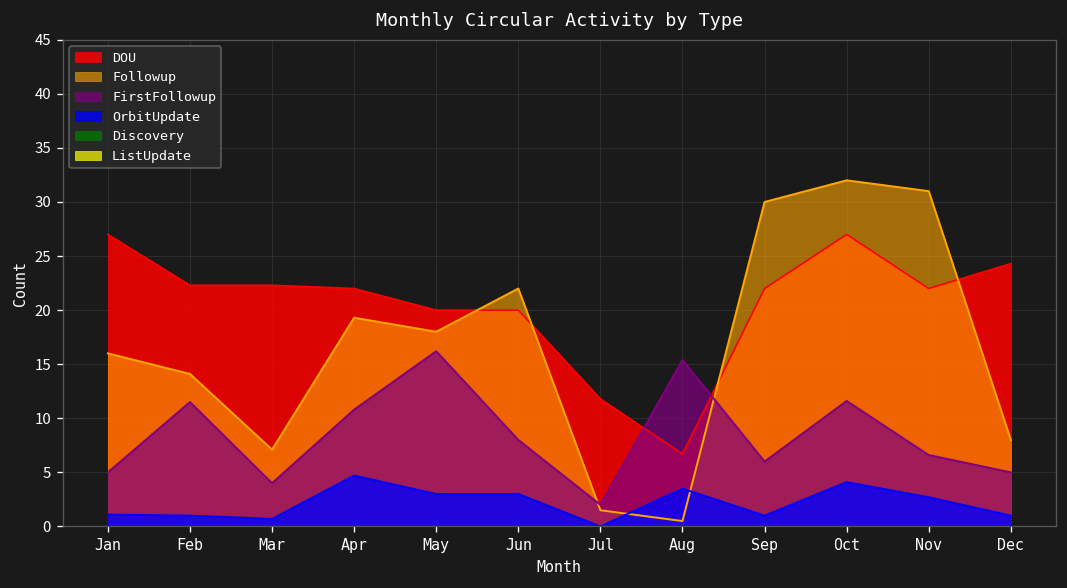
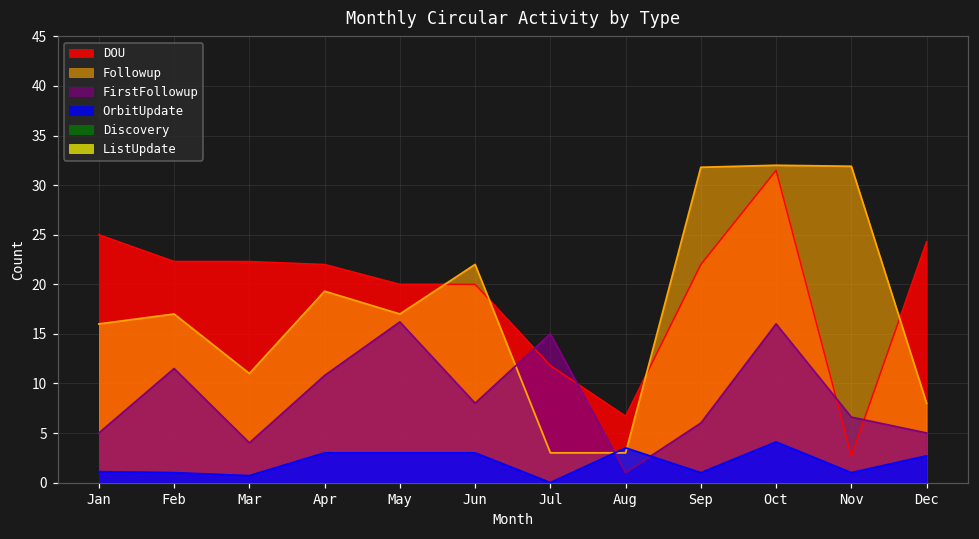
  {
    "DOU": {
-     "Jan": 27,
+     "Jan": 25,
      "Feb": 22,
      "Mar": 22,
      "Apr": 22,
      "May": 20,
      "Jun": 20,
      "Jul": 12,
      "Aug": 7,
      "Sep": 22,
-     "Oct": 27,
-     "Nov": 22,
+     "Oct": 32,
+     "Nov": 3,
      "Dec": 24
    },
    "Followup": {
      "Jan": 16,
-     "Feb": 14,
-     "Mar": 7,
+     "Feb": 17,
+     "Mar": 11,
      "Apr": 19,
-     "May": 18,
+     "May": 17,
      "Jun": 22,
-     "Jul": 2,
-     "Aug": 1,
-     "Sep": 30,
+     "Jul": 3,
+     "Aug": 3,
+     "Sep": 32,
      "Oct": 32,
-     "Nov": 31,
+     "Nov": 32,
      "Dec": 8
    },
    "FirstFollowup": {
      "Jan": 5,
      "Feb": 12,
      "Mar": 4,
      "Apr": 11,
      "May": 16,
      "Jun": 8,
-     "Jul": 2,
-     "Aug": 15,
+     "Jul": 15,
+     "Aug": 1,
      "Sep": 6,
-     "Oct": 12,
+     "Oct": 16,
      "Nov": 7,
      "Dec": 5
    },
    "OrbitUpdate": {
      "Jan": 1,
      "Feb": 1,
      "Mar": 1,
-     "Apr": 5,
+     "Apr": 3,
      "May": 3,
      "Jun": 3,
      "Aug": 4,
      "Sep": 1,
      "Oct": 4,
-     "Nov": 3,
-     "Dec": 1
+     "Nov": 1,
+     "Dec": 3
    },
    "ListUpdate": {
      "Jan": 0,
      "Feb": 0,
      "Mar": 0,
      "Apr": 0,
      "May": 0,
      "Jun": 0,
      "Aug": 0,
      "Sep": 0,
      "Oct": 0,
      "Nov": 0,
      "Dec": 0
    }
  }
